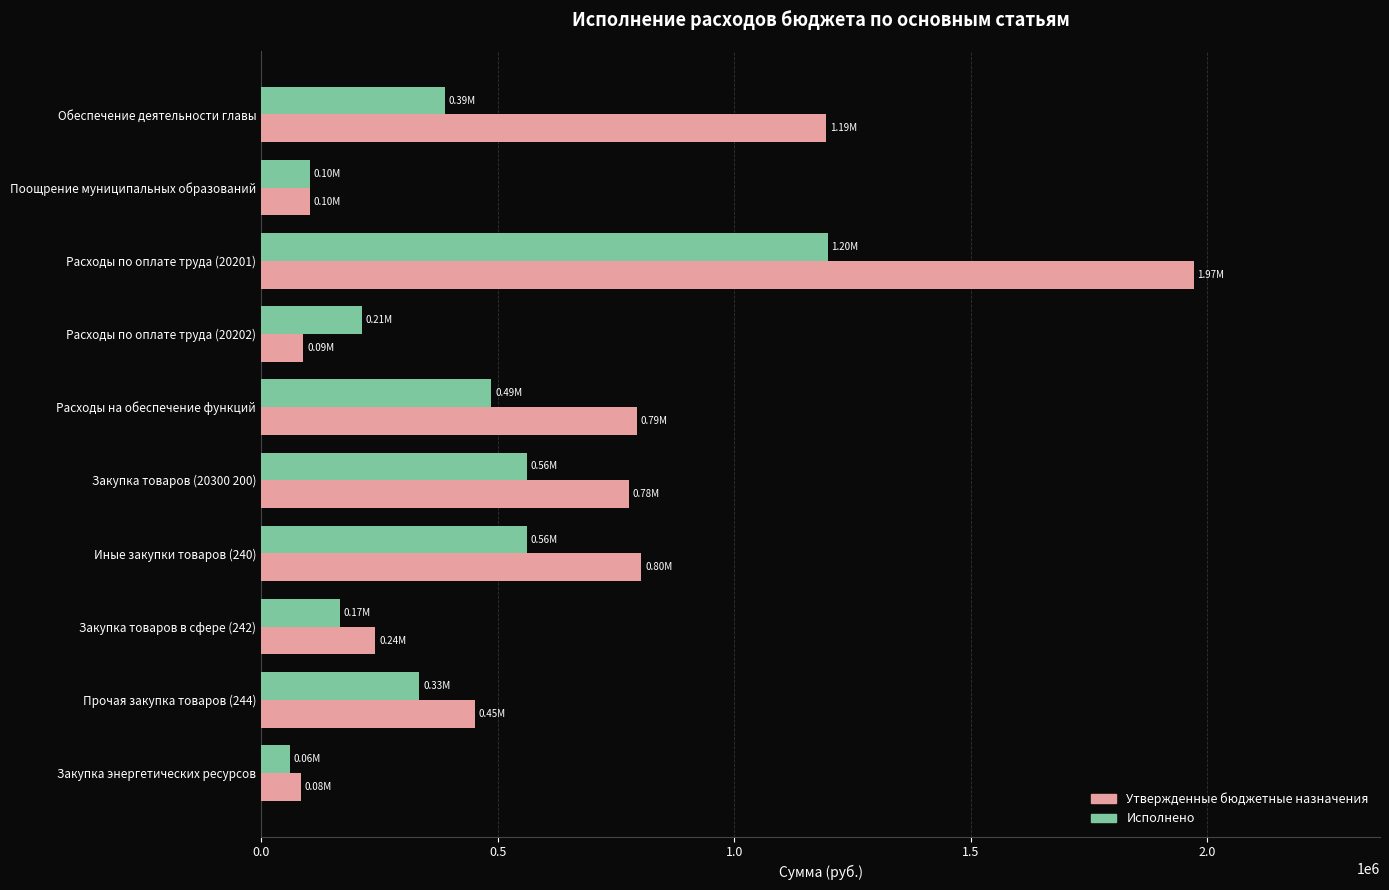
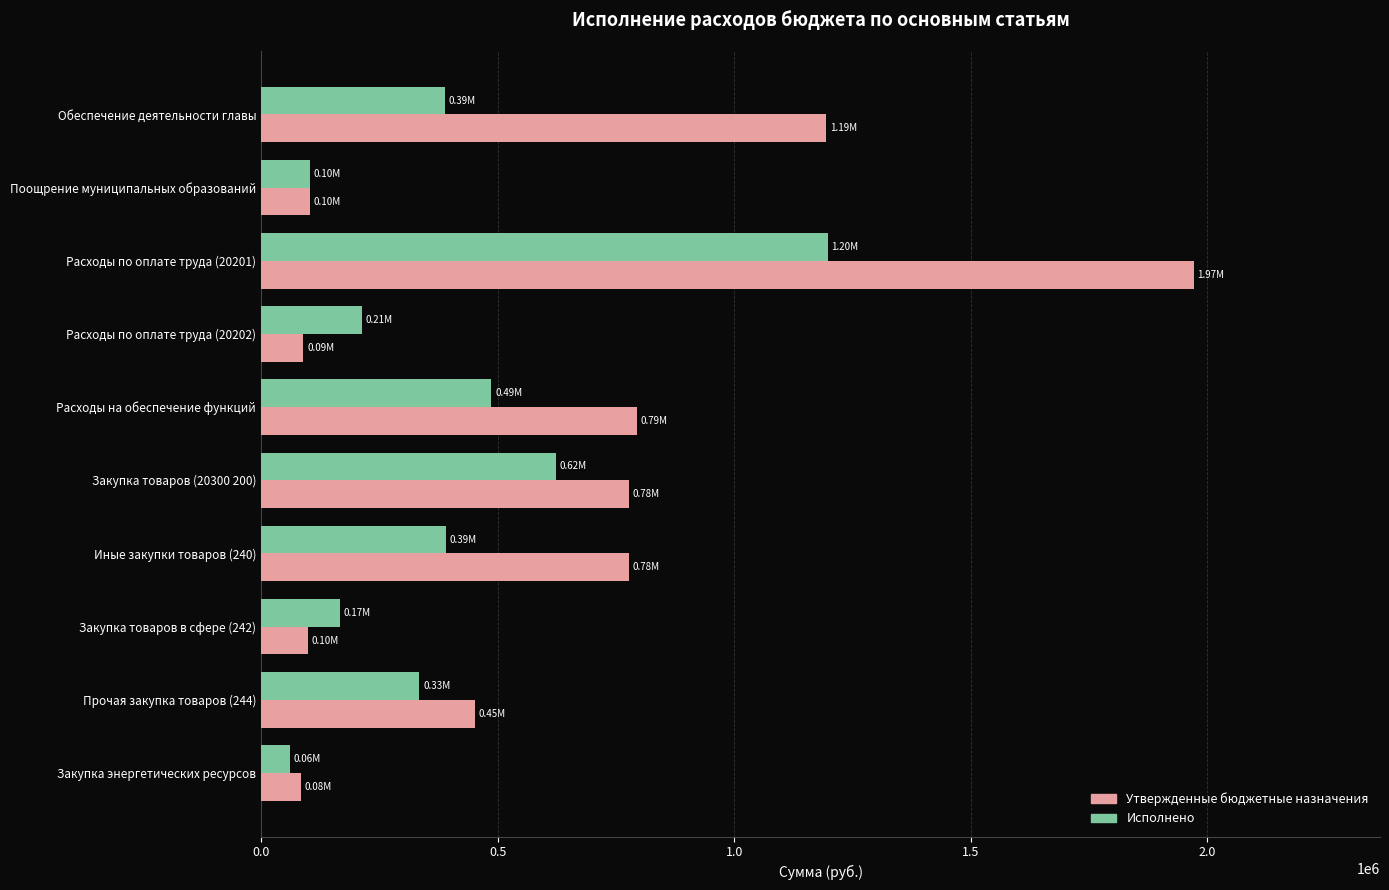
  {
    "Утвержденные бюджетные назначения": {
      "Обеспечение деятельности главы": "1.19M",
      "Поощрение муниципальных образований": "0.10M",
      "Расходы по оплате труда (20201)": "1.97M",
      "Расходы по оплате труда (20202)": "0.09M",
      "Расходы на обеспечение функций": "0.79M",
      "Закупка товаров (20300 200)": "0.78M",
-     "Иные закупки товаров (240)": "0.80M",
-     "Закупка товаров в сфере (242)": "0.24M",
+     "Иные закупки товаров (240)": "0.78M",
+     "Закупка товаров в сфере (242)": "0.10M",
      "Прочая закупка товаров (244)": "0.45M",
      "Закупка энергетических ресурсов": "0.08M"
    },
    "Исполнено": {
      "Обеспечение деятельности главы": "0.39M",
      "Поощрение муниципальных образований": "0.10M",
      "Расходы по оплате труда (20201)": "1.20M",
      "Расходы по оплате труда (20202)": "0.21M",
      "Расходы на обеспечение функций": "0.49M",
-     "Закупка товаров (20300 200)": "0.56M",
-     "Иные закупки товаров (240)": "0.56M",
+     "Закупка товаров (20300 200)": "0.62M",
+     "Иные закупки товаров (240)": "0.39M",
      "Закупка товаров в сфере (242)": "0.17M",
      "Прочая закупка товаров (244)": "0.33M",
      "Закупка энергетических ресурсов": "0.06M"
    }
  }
